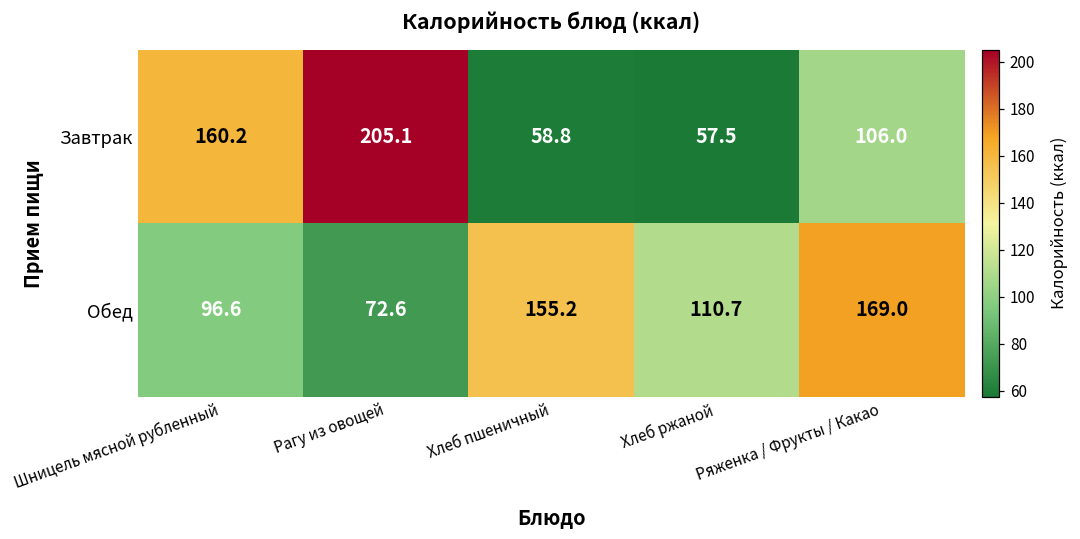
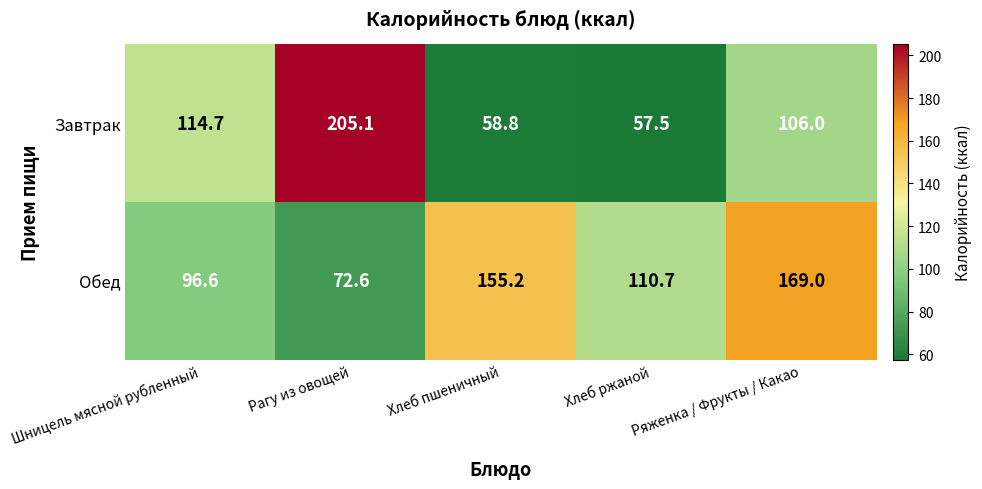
  {
    "Завтрак": {
-     "Шницель мясной рубленный": 160.2,
+     "Шницель мясной рубленный": 114.7,
      "Рагу из овощей": 205.1,
      "Хлеб пшеничный": 58.8,
      "Хлеб ржаной": 57.5,
      "Ряженка / Фрукты / Какао": 106.0
    },
    "Обед": {
      "Шницель мясной рубленный": 96.6,
      "Рагу из овощей": 72.6,
      "Хлеб пшеничный": 155.2,
      "Хлеб ржаной": 110.7,
      "Ряженка / Фрукты / Какао": 169.0
    }
  }
